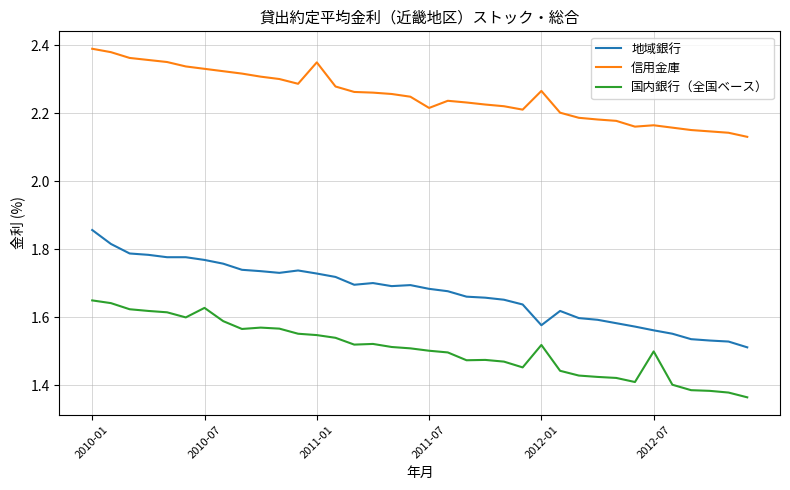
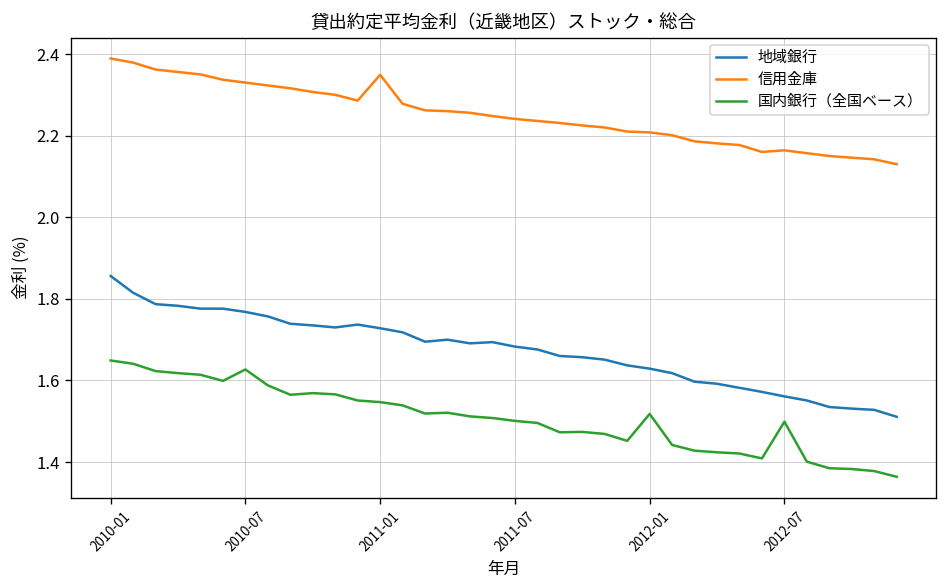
  {
    "地域銀行": {
      "2010-01": 1.86,
      "2010-07": 1.77,
      "2011-01": 1.73,
      "2011-07": 1.68,
-     "2012-01": 1.58,
+     "2012-01": 1.63,
      "2012-07": 1.56
    },
    "信用金庫": {
      "2010-01": 2.39,
      "2010-07": 2.33,
      "2011-01": 2.35,
-     "2011-07": 2.22,
-     "2012-01": 2.27,
+     "2011-07": 2.24,
+     "2012-01": 2.21,
      "2012-07": 2.16
    },
    "国内銀行（全国ベース）": {
      "2010-01": 1.65,
      "2010-07": 1.63,
      "2011-01": 1.55,
      "2011-07": 1.50,
      "2012-01": 1.52,
      "2012-07": 1.50
    }
  }
